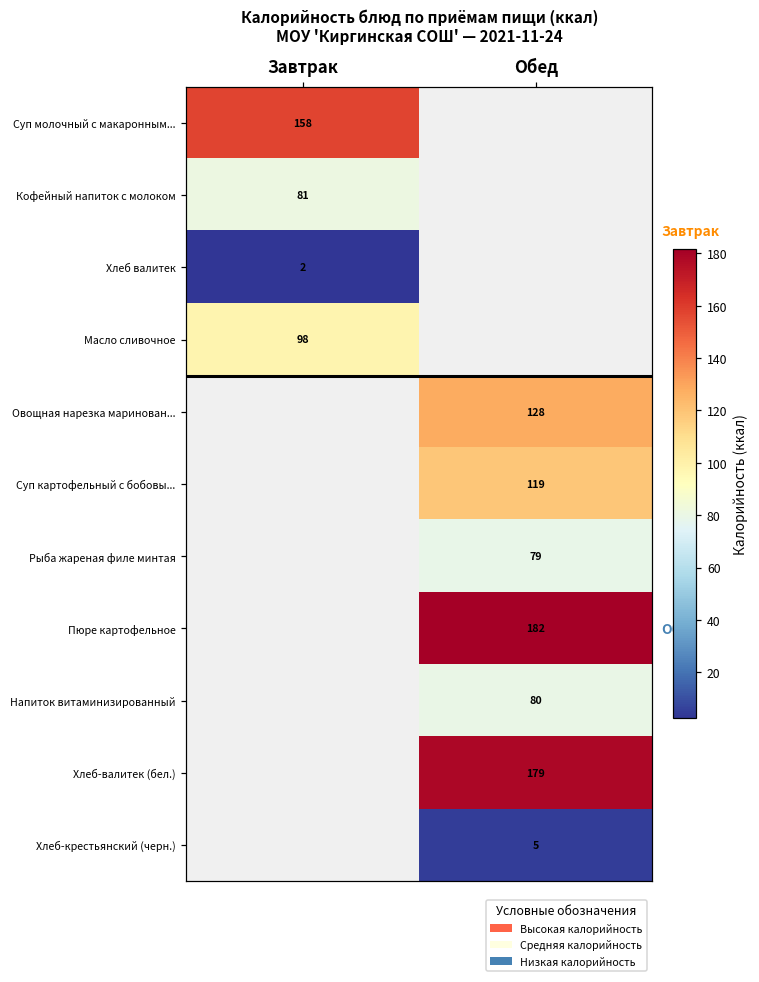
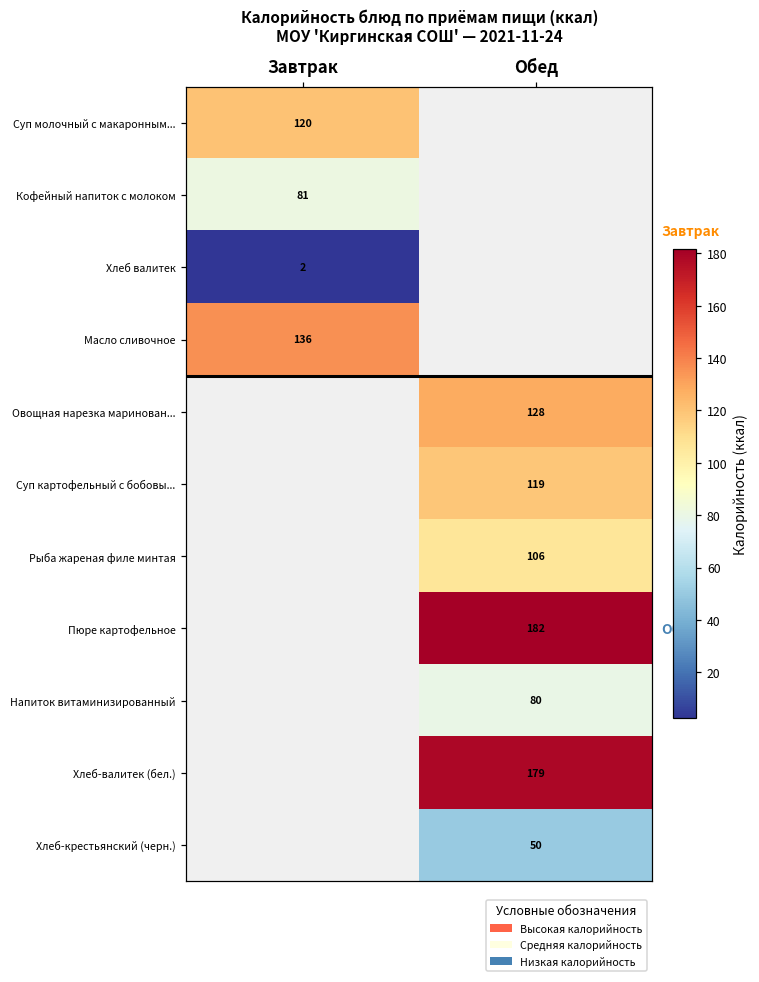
  {
    "Суп молочный с макаронным...": {
-     "Завтрак": 158
+     "Завтрак": 120
    },
    "Кофейный напиток с молоком": {
      "Завтрак": 81
    },
    "Хлеб валитек": {
      "Завтрак": 2
    },
    "Масло сливочное": {
-     "Завтрак": 98
+     "Завтрак": 136
    },
    "Овощная нарезка маринован...": {
      "Обед": 128
    },
    "Суп картофельный с бобовы...": {
      "Обед": 119
    },
    "Рыба жареная филе минтая": {
-     "Обед": 79
+     "Обед": 106
    },
    "Пюре картофельное": {
      "Обед": 182
    },
    "Напиток витаминизированный": {
      "Обед": 80
    },
    "Хлеб-валитек (бел.)": {
      "Обед": 179
    },
    "Хлеб-крестьянский (черн.)": {
-     "Обед": 5
+     "Обед": 50
    }
  }
